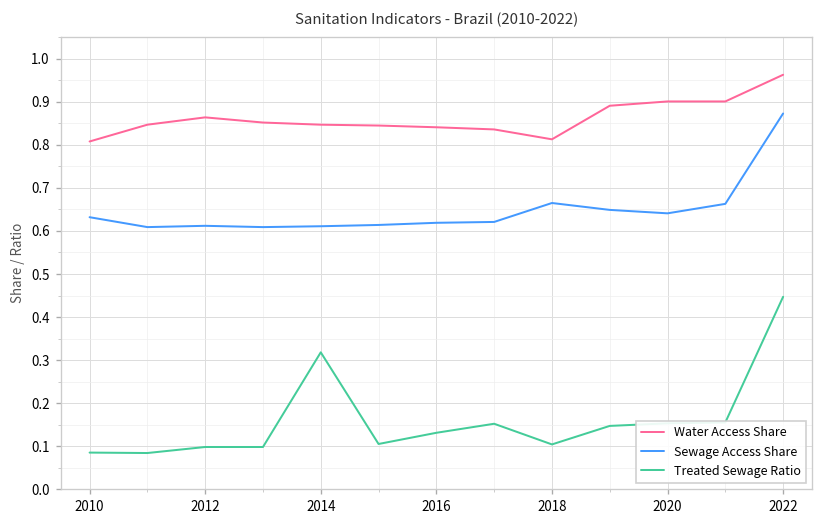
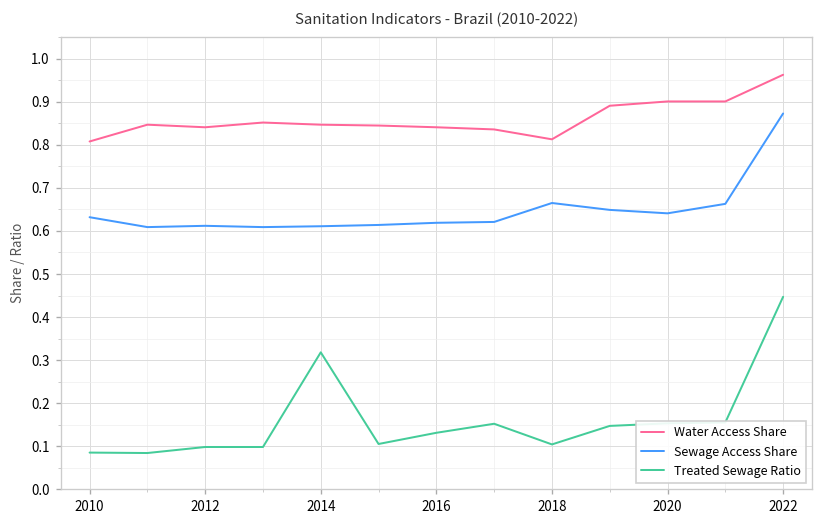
  {
    "Water Access Share": {
      "2010": 0.81,
-     "2012": 0.86,
+     "2012": 0.84,
      "2014": 0.85,
      "2016": 0.84,
      "2018": 0.81,
      "2020": 0.90,
      "2022": 0.96
    },
    "Sewage Access Share": {
      "2010": 0.63,
      "2012": 0.61,
      "2014": 0.61,
      "2016": 0.62,
      "2018": 0.67,
      "2020": 0.64,
      "2022": 0.87
    },
    "Treated Sewage Ratio": {
      "2010": 0.09,
      "2012": 0.10,
      "2014": 0.32,
      "2016": 0.13,
      "2018": 0.10,
      "2020": 0.15,
      "2022": 0.45
    }
  }
